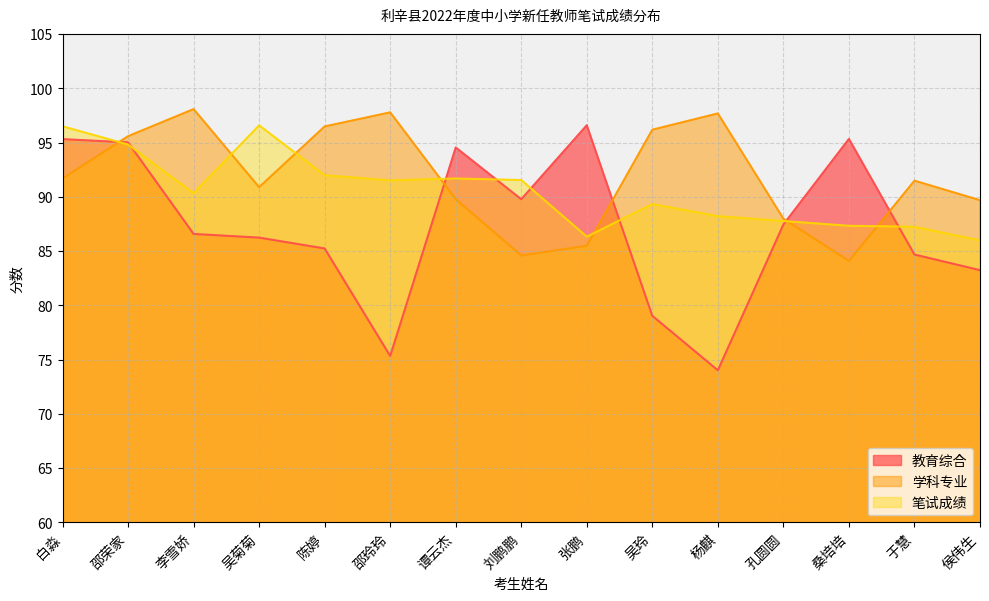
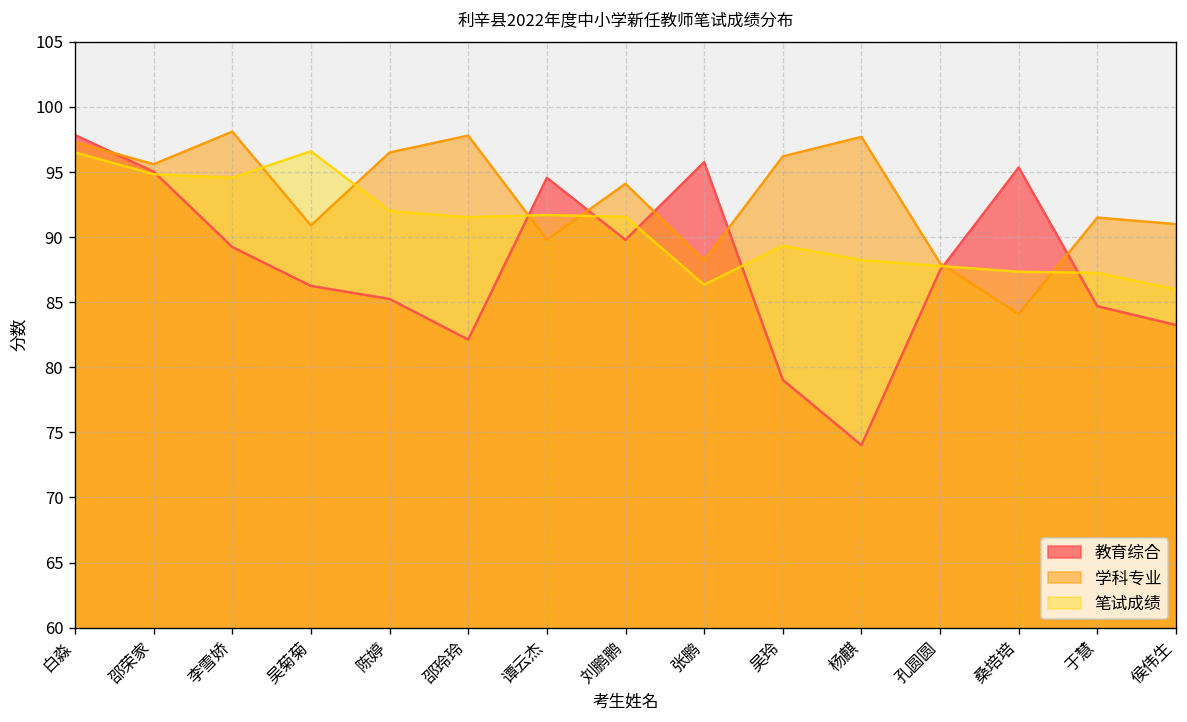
  {
    "教育综合": {
-     "白淼": 95.3,
-     "李雪娇": 86.6,
+     "白淼": 97.8,
+     "李雪娇": 89.2,
      "吴菊菊": 86.3,
      "陈婷": 85.3,
-     "邵玲玲": 75.3,
+     "邵玲玲": 82.1,
      "谭云杰": 94.6,
      "刘鹏鹏": 89.8,
-     "张鹏": 96.6,
+     "张鹏": 95.8,
      "吴玲": 79.0,
      "杨麒": 74.0,
      "孔圆圆": 87.5,
      "桑培培": 95.4,
      "于慧": 84.7,
      "侯伟生": 83.3
    },
    "学科专业": {
-     "白淼": 91.7,
+     "白淼": 97.3,
      "邵荣家": 95.6,
      "李雪娇": 98.1,
      "吴菊菊": 90.9,
      "陈婷": 96.5,
      "邵玲玲": 97.8,
      "谭云杰": 89.8,
-     "刘鹏鹏": 84.6,
-     "张鹏": 85.5,
+     "刘鹏鹏": 94.1,
+     "张鹏": 88.2,
      "吴玲": 96.2,
      "杨麒": 97.7,
      "桑培培": 84.1,
      "于慧": 91.5,
-     "侯伟生": 89.7
+     "侯伟生": 91.0
    },
    "笔试成绩": {
      "白淼": 96.5,
-     "李雪娇": 90.3,
+     "李雪娇": 94.6,
      "吴菊菊": 96.6,
      "陈婷": 92.0,
      "邵玲玲": 91.5,
      "谭云杰": 91.7,
      "刘鹏鹏": 91.6,
      "张鹏": 86.3,
      "吴玲": 89.3,
      "杨麒": 88.2,
      "桑培培": 87.3,
      "于慧": 87.3,
      "侯伟生": 86.0
    }
  }
